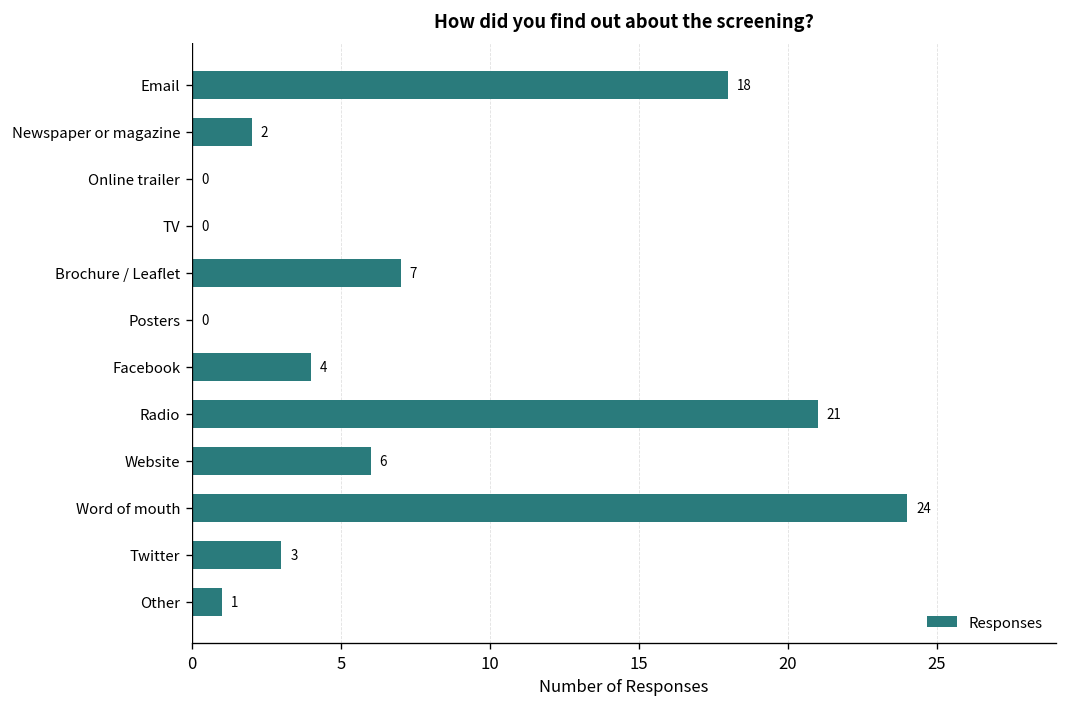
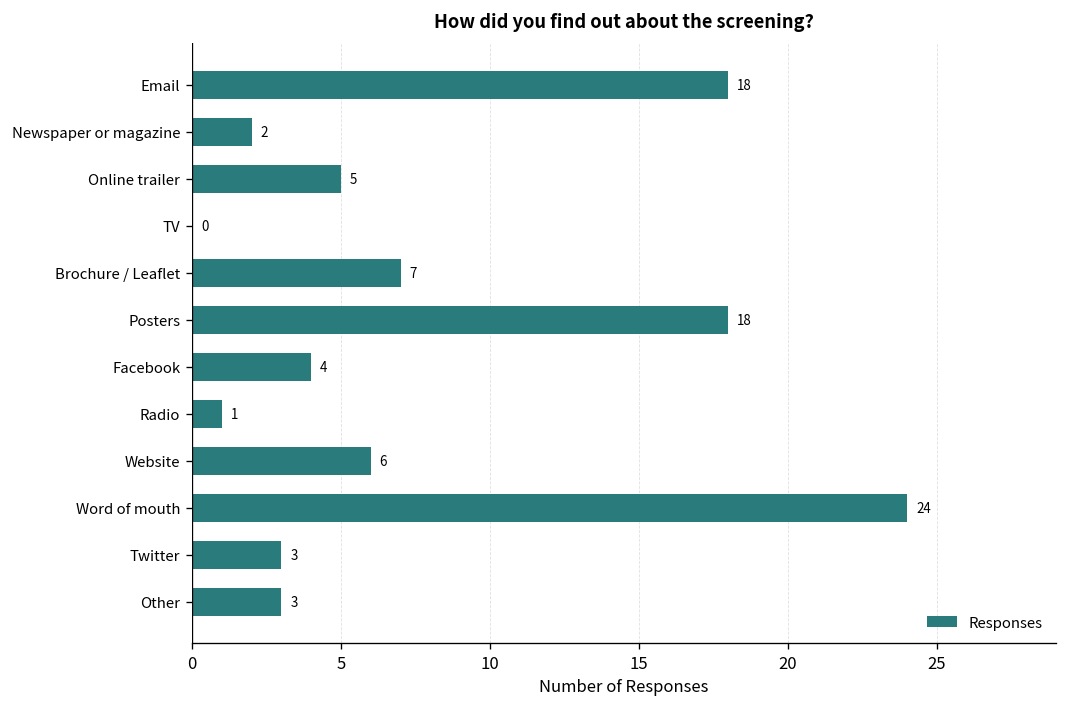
  {
    "Email": 18,
    "Newspaper or magazine": 2,
-   "Online trailer": 0,
+   "Online trailer": 5,
    "TV": 0,
    "Brochure / Leaflet": 7,
-   "Posters": 0,
+   "Posters": 18,
    "Facebook": 4,
-   "Radio": 21,
+   "Radio": 1,
    "Website": 6,
    "Word of mouth": 24,
    "Twitter": 3,
-   "Other": 1
+   "Other": 3
  }
